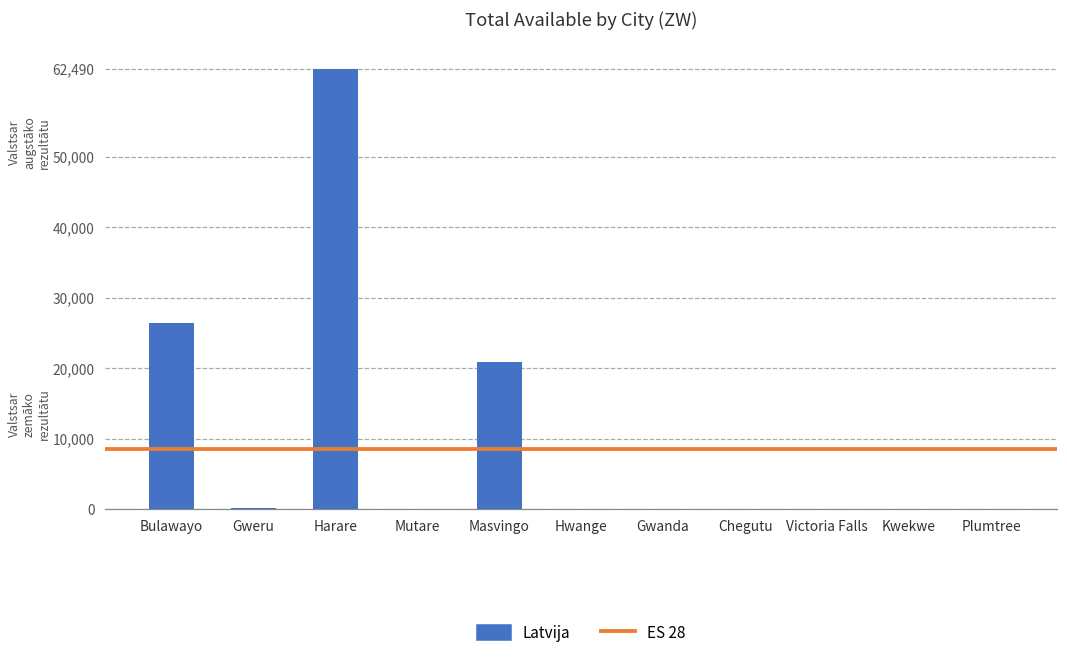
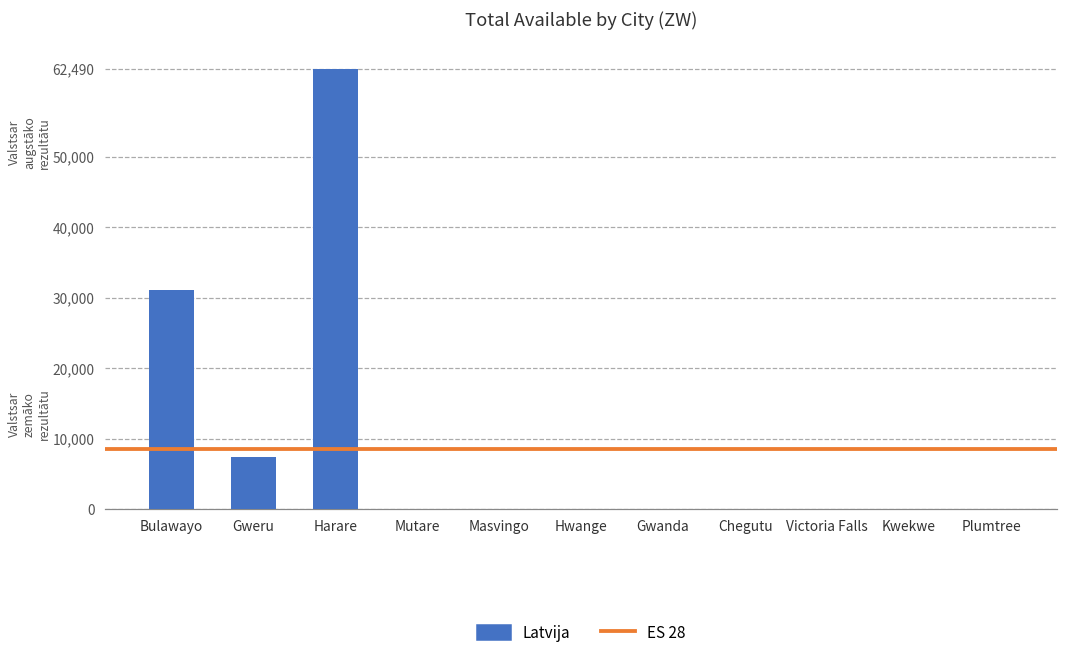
  {
-   "Bulawayo": "26,000",
-   "Gweru": "0",
+   "Bulawayo": "31,000",
+   "Gweru": "7,000",
    "Harare": "62,000",
    "Mutare": "0",
-   "Masvingo": "21,000",
+   "Masvingo": "0",
    "Hwange": "0",
    "Gwanda": "0",
    "Chegutu": "0",
    "Victoria Falls": "0",
    "Kwekwe": "0",
    "Plumtree": "0"
  }
